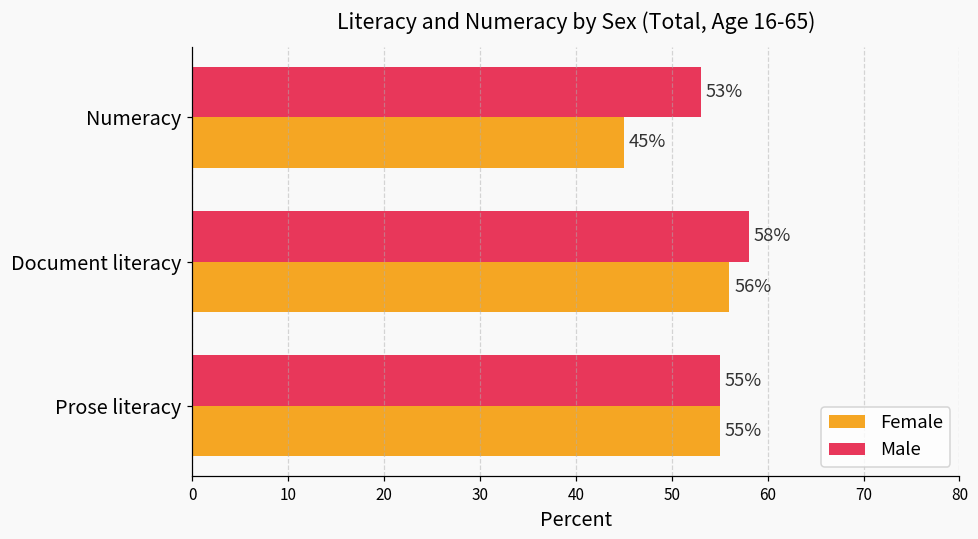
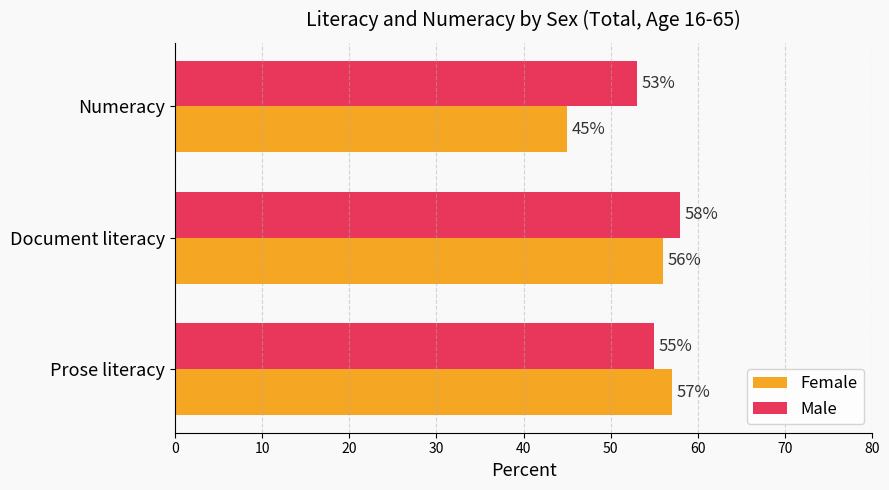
  {
    "Female": {
      "Numeracy": "45%",
      "Document literacy": "56%",
-     "Prose literacy": "55%"
+     "Prose literacy": "57%"
    },
    "Male": {
      "Numeracy": "53%",
      "Document literacy": "58%",
      "Prose literacy": "55%"
    }
  }
